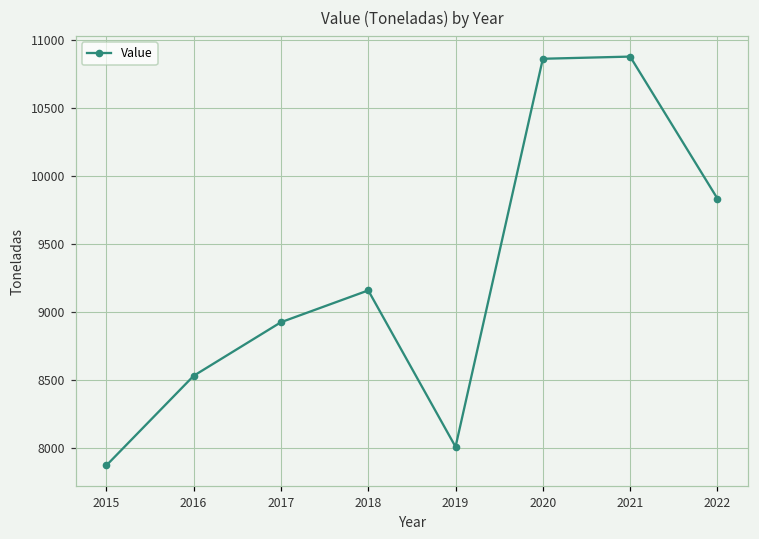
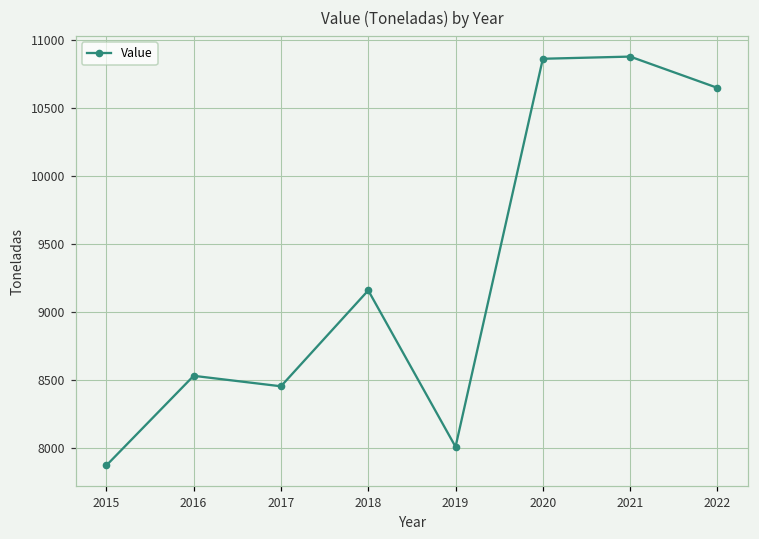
  {
    "2015": 7870,
    "2016": 8530,
-   "2017": 8930,
+   "2017": 8460,
    "2018": 9160,
    "2019": 8010,
    "2020": 10860,
    "2021": 10880,
-   "2022": 9840
+   "2022": 10650
  }
